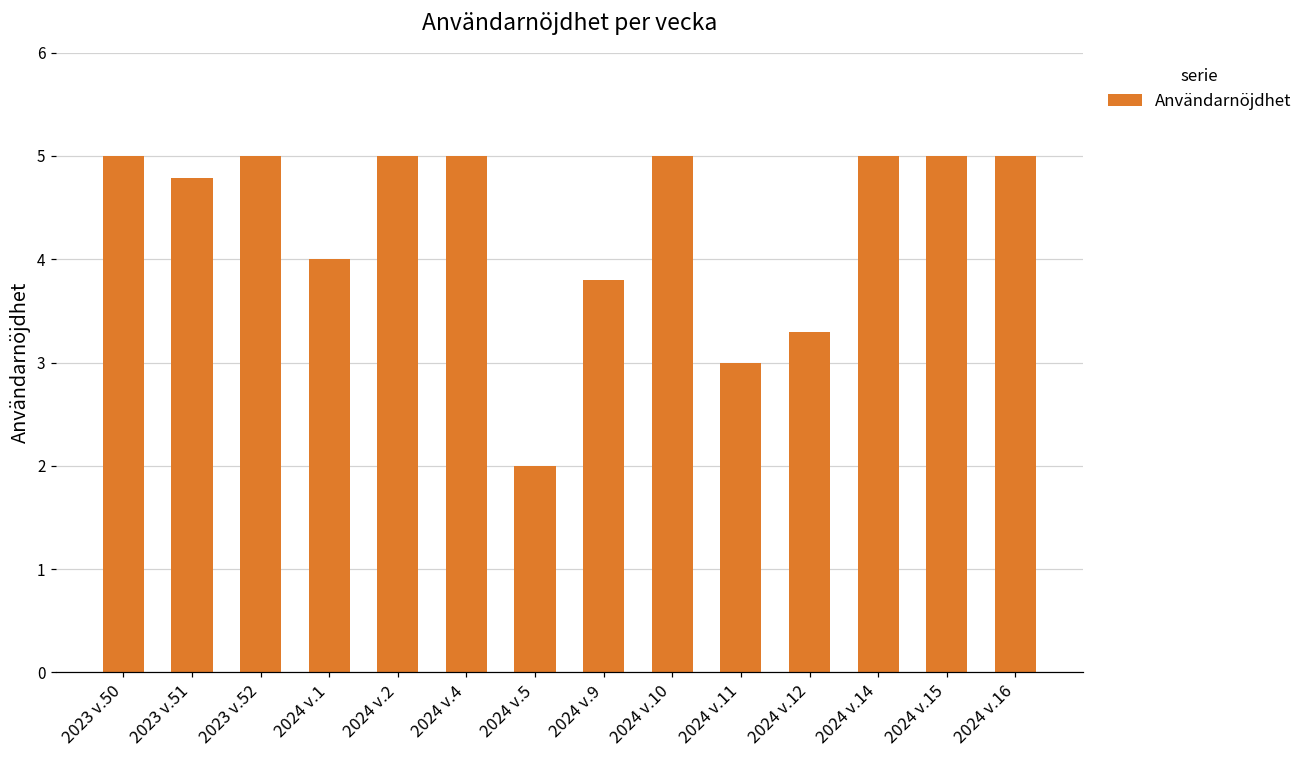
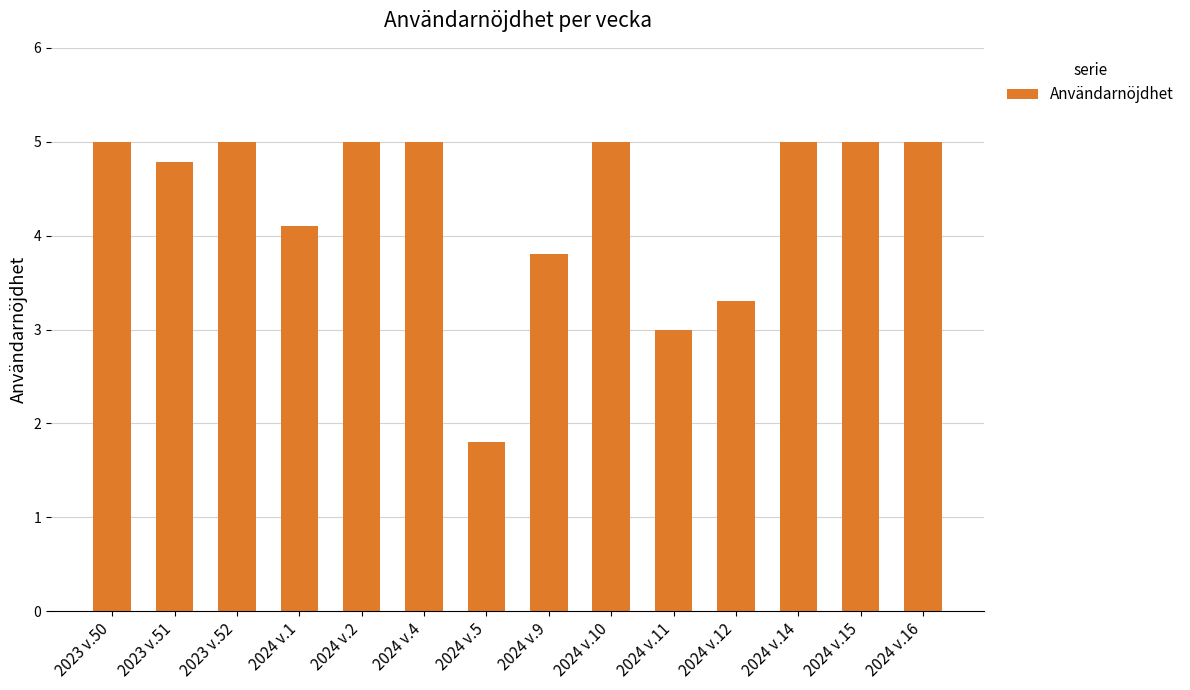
  {
    "2023 v.50": 5.0,
    "2023 v.51": 4.8,
    "2023 v.52": 5.0,
-   "2024 v.1": 4.0,
+   "2024 v.1": 4.1,
    "2024 v.2": 5.0,
    "2024 v.4": 5.0,
-   "2024 v.5": 2.0,
+   "2024 v.5": 1.8,
    "2024 v.9": 3.8,
    "2024 v.10": 5.0,
    "2024 v.11": 3.0,
    "2024 v.12": 3.3,
    "2024 v.14": 5.0,
    "2024 v.15": 5.0,
    "2024 v.16": 5.0
  }
